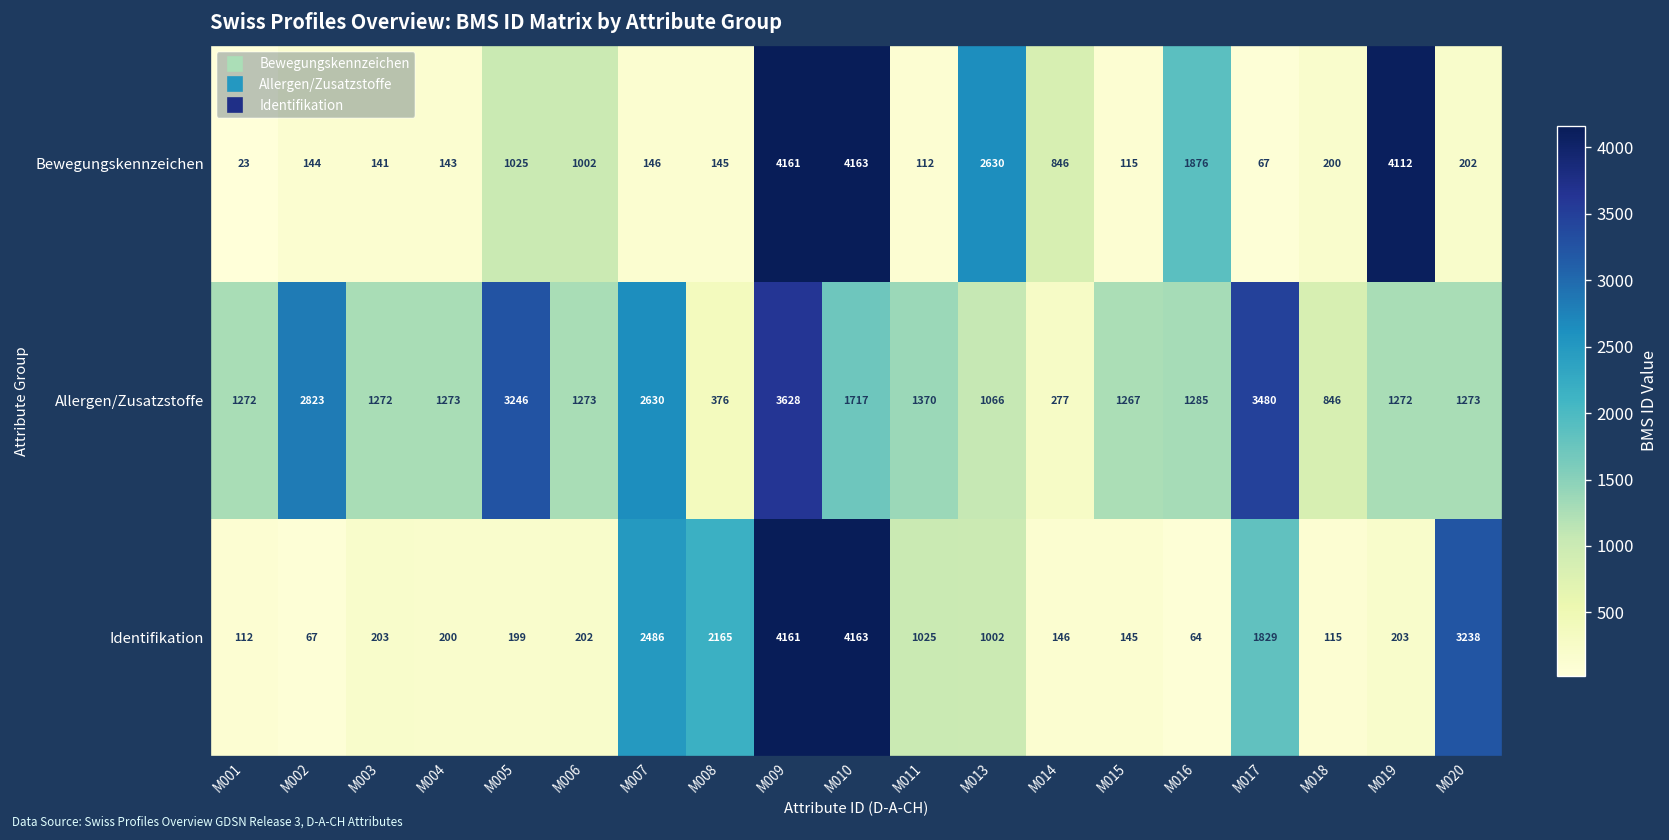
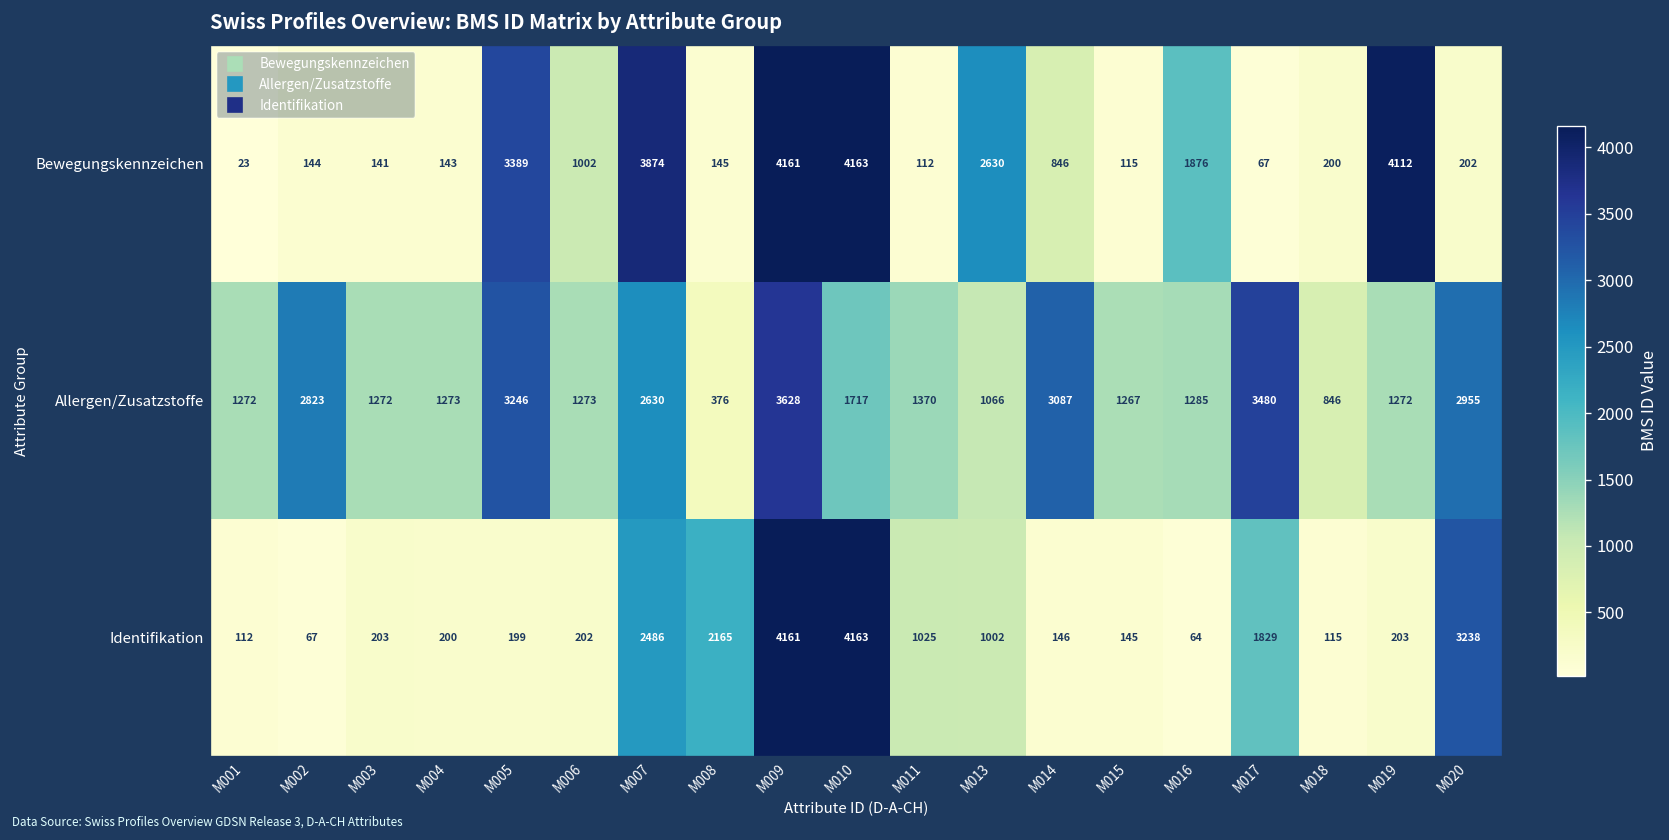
  {
    "Bewegungskennzeichen": {
      "M001": 23,
      "M002": 144,
      "M003": 141,
      "M004": 143,
-     "M005": 1025,
+     "M005": 3389,
      "M006": 1002,
-     "M007": 146,
+     "M007": 3874,
      "M008": 145,
      "M009": 4161,
      "M010": 4163,
      "M011": 112,
      "M013": 2630,
      "M014": 846,
      "M015": 115,
      "M016": 1876,
      "M017": 67,
      "M018": 200,
      "M019": 4112,
      "M020": 202
    },
    "Allergen/Zusatzstoffe": {
      "M001": 1272,
      "M002": 2823,
      "M003": 1272,
      "M004": 1273,
      "M005": 3246,
      "M006": 1273,
      "M007": 2630,
      "M008": 376,
      "M009": 3628,
      "M010": 1717,
      "M011": 1370,
      "M013": 1066,
-     "M014": 277,
+     "M014": 3087,
      "M015": 1267,
      "M016": 1285,
      "M017": 3480,
      "M018": 846,
      "M019": 1272,
-     "M020": 1273
+     "M020": 2955
    },
    "Identifikation": {
      "M001": 112,
      "M002": 67,
      "M003": 203,
      "M004": 200,
      "M005": 199,
      "M006": 202,
      "M007": 2486,
      "M008": 2165,
      "M009": 4161,
      "M010": 4163,
      "M011": 1025,
      "M013": 1002,
      "M014": 146,
      "M015": 145,
      "M016": 64,
      "M017": 1829,
      "M018": 115,
      "M019": 203,
      "M020": 3238
    }
  }
